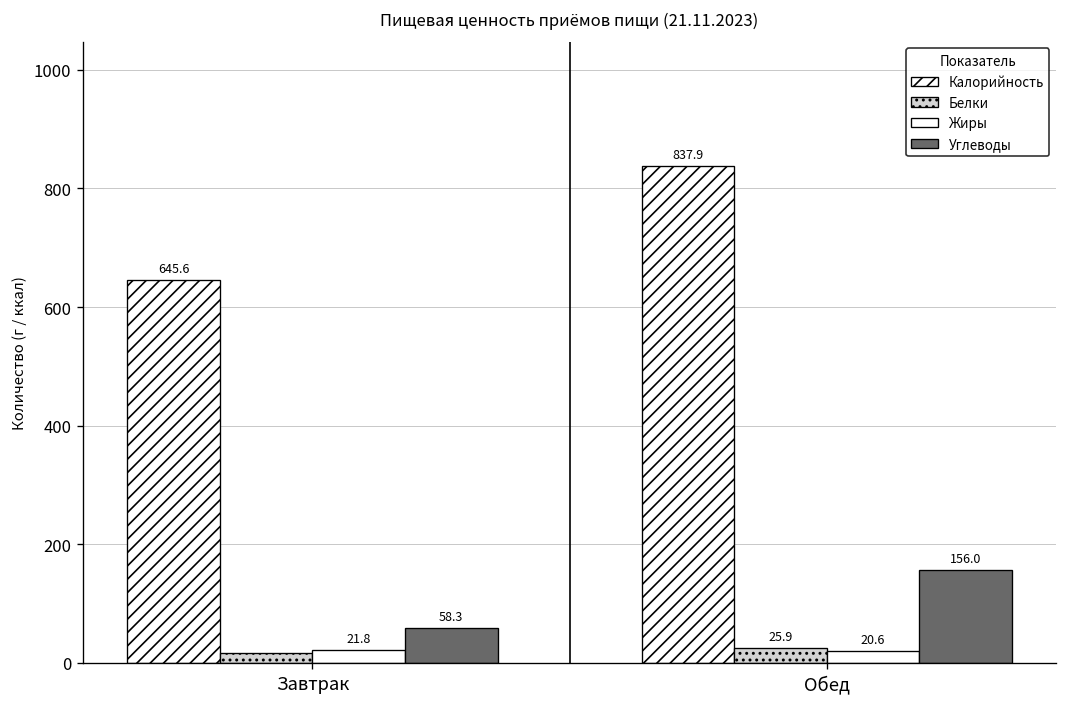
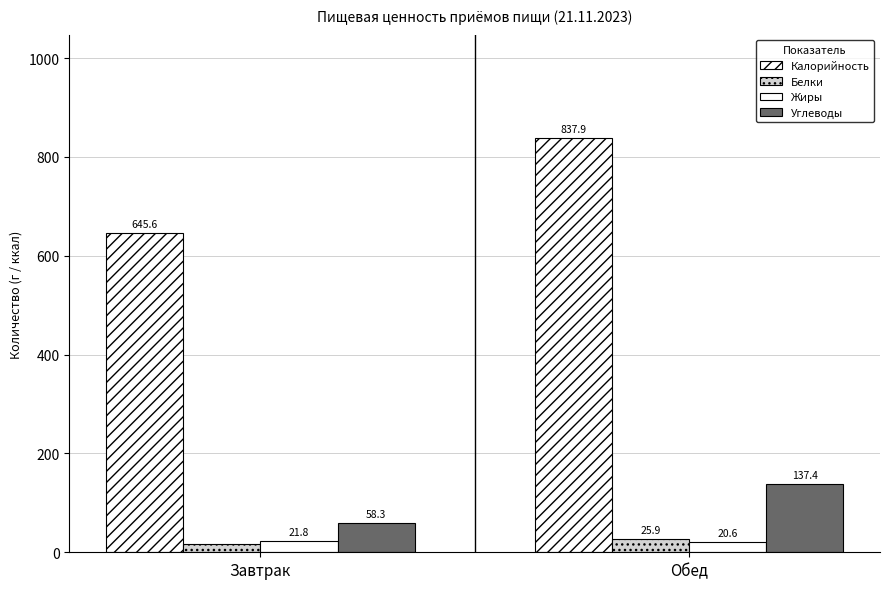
  {
    "Белки": {
      "Обед": 25.9
    },
    "Углеводы": {
      "Завтрак": 58.3,
-     "Обед": 156.0
+     "Обед": 137.4
    }
  }
